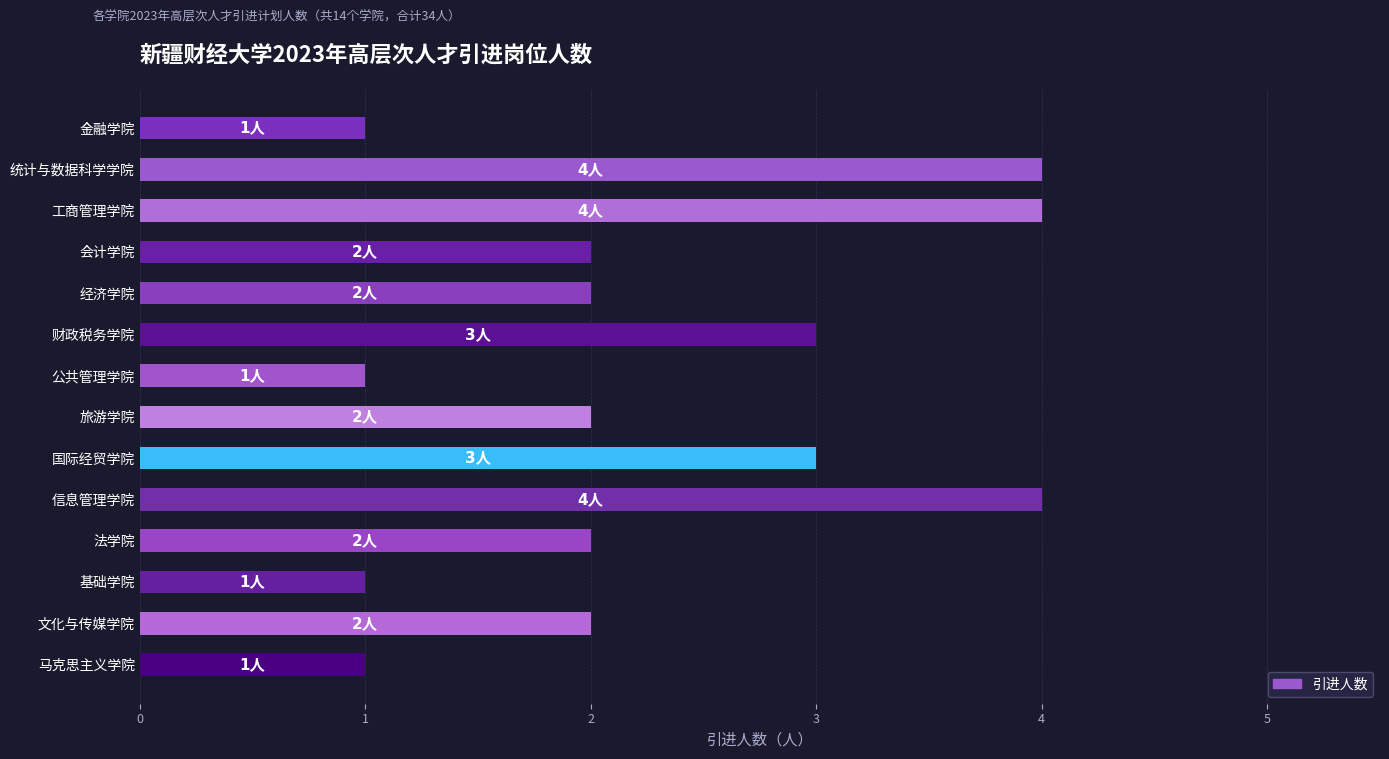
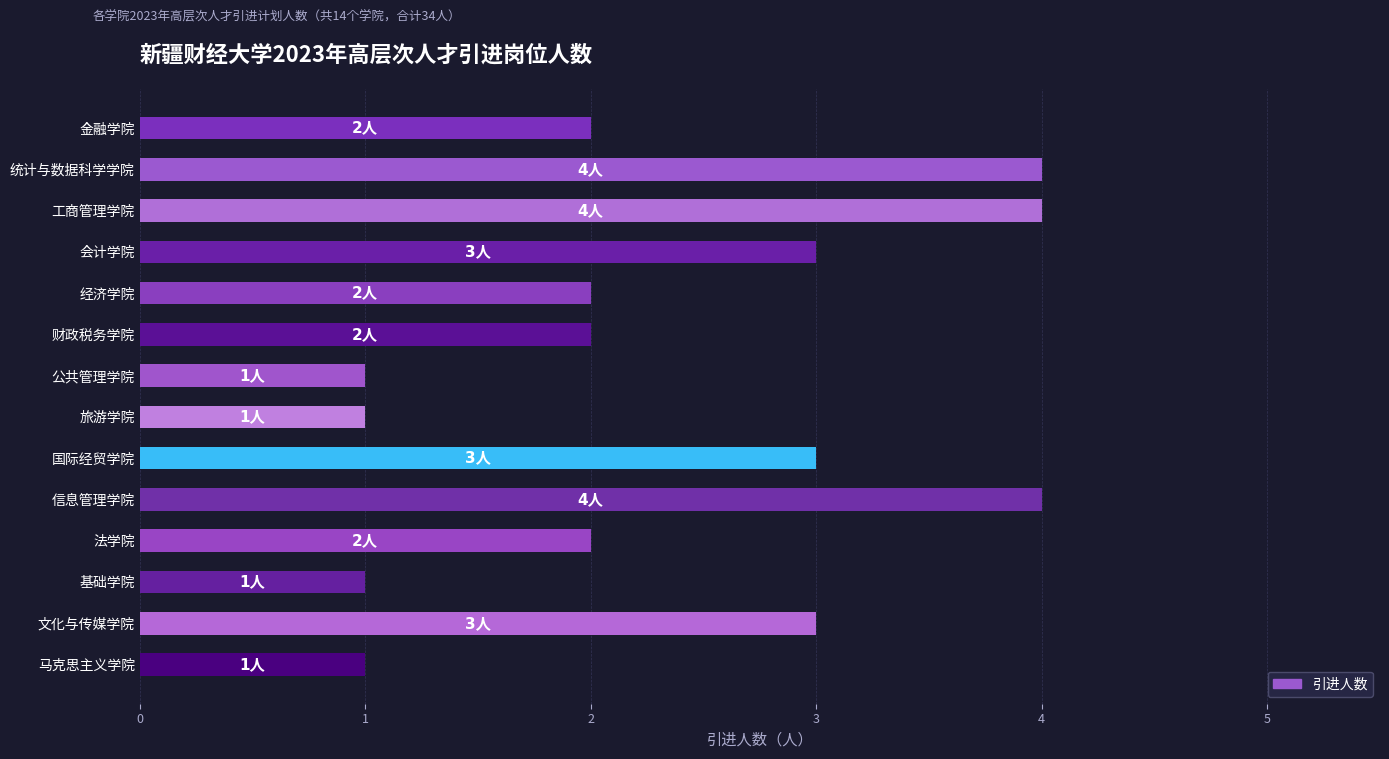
  {
-   "金融学院": "1人",
+   "金融学院": "2人",
    "统计与数据科学学院": "4人",
    "工商管理学院": "4人",
-   "会计学院": "2人",
+   "会计学院": "3人",
    "经济学院": "2人",
-   "财政税务学院": "3人",
+   "财政税务学院": "2人",
    "公共管理学院": "1人",
-   "旅游学院": "2人",
+   "旅游学院": "1人",
    "国际经贸学院": "3人",
    "信息管理学院": "4人",
    "法学院": "2人",
    "基础学院": "1人",
-   "文化与传媒学院": "2人",
+   "文化与传媒学院": "3人",
    "马克思主义学院": "1人"
  }
